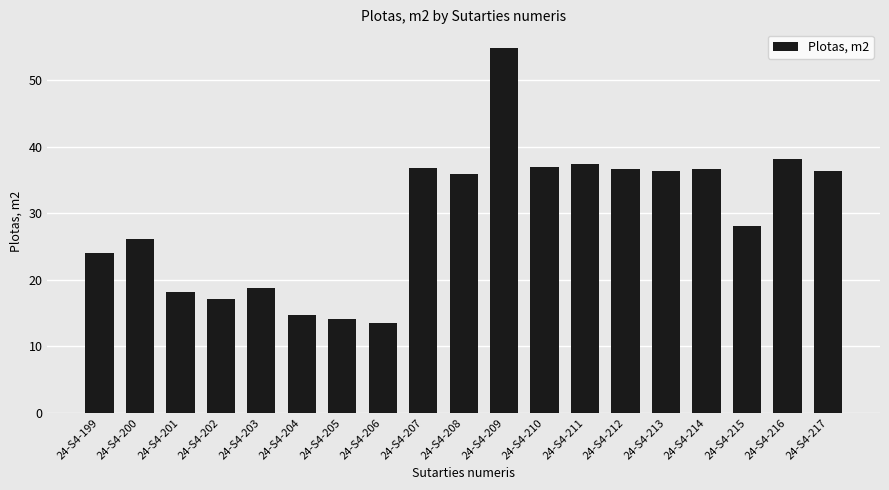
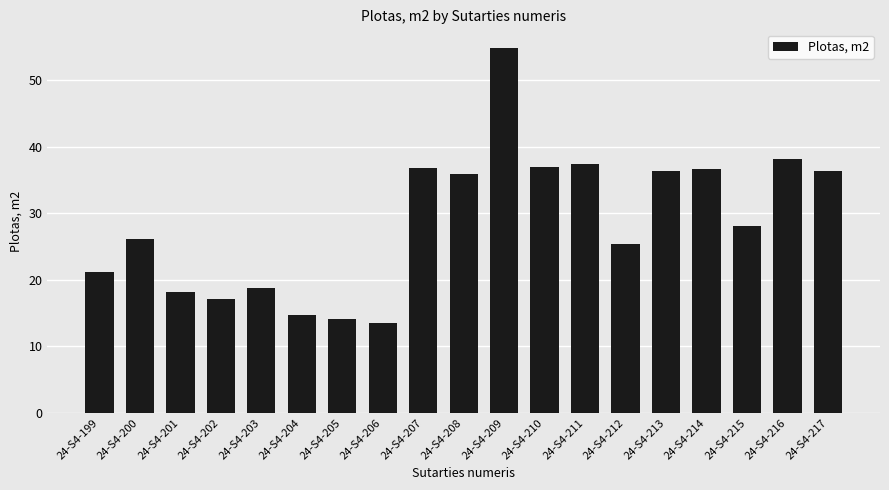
  {
-   "24-S4-199": 24,
+   "24-S4-199": 21,
    "24-S4-200": 26,
    "24-S4-201": 18,
    "24-S4-202": 17,
    "24-S4-203": 19,
    "24-S4-204": 15,
    "24-S4-205": 14,
    "24-S4-206": 14,
    "24-S4-207": 37,
    "24-S4-208": 36,
    "24-S4-209": 55,
    "24-S4-210": 37,
    "24-S4-211": 37,
-   "24-S4-212": 37,
+   "24-S4-212": 25,
    "24-S4-213": 36,
    "24-S4-214": 37,
    "24-S4-215": 28,
    "24-S4-216": 38,
    "24-S4-217": 36
  }
